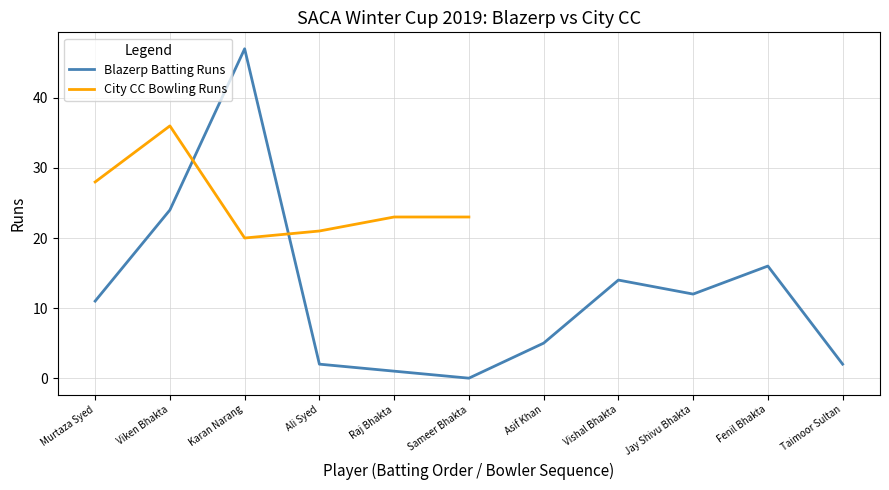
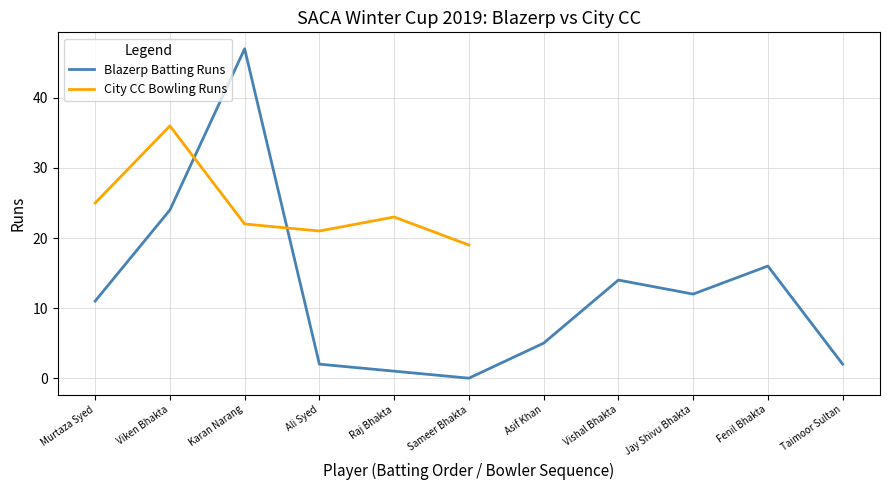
  {
    "Blazerp Batting Runs": {
      "Murtaza Syed": 11,
      "Viken Bhakta": 24,
      "Karan Narang": 47,
      "Ali Syed": 2,
      "Raj Bhakta": 1,
      "Sameer Bhakta": 0,
      "Asif Khan": 5,
      "Vishal Bhakta": 14,
      "Jay Shivu Bhakta": 12,
      "Fenil Bhakta": 16,
      "Taimoor Sultan": 2
    },
    "City CC Bowling Runs": {
-     "Murtaza Syed": 28,
+     "Murtaza Syed": 25,
      "Viken Bhakta": 36,
-     "Karan Narang": 20,
+     "Karan Narang": 22,
      "Ali Syed": 21,
      "Raj Bhakta": 23,
-     "Sameer Bhakta": 23
+     "Sameer Bhakta": 19
    }
  }
